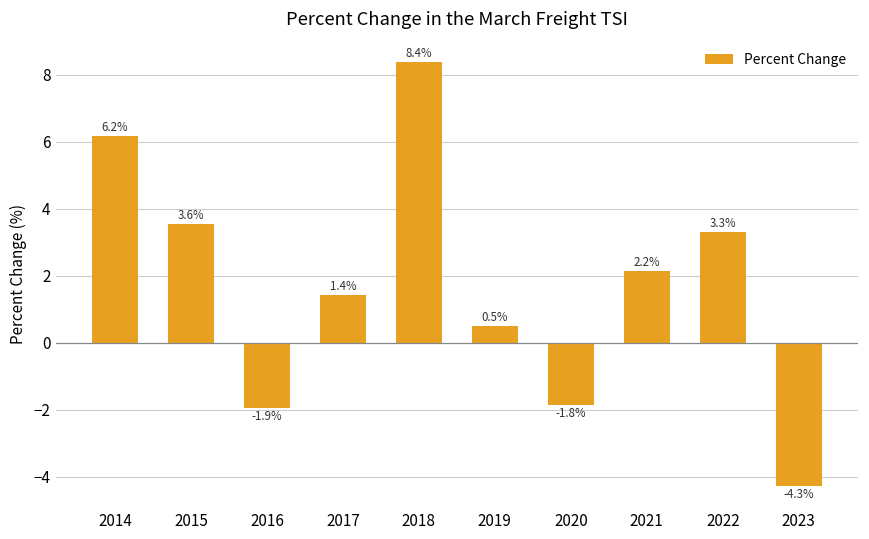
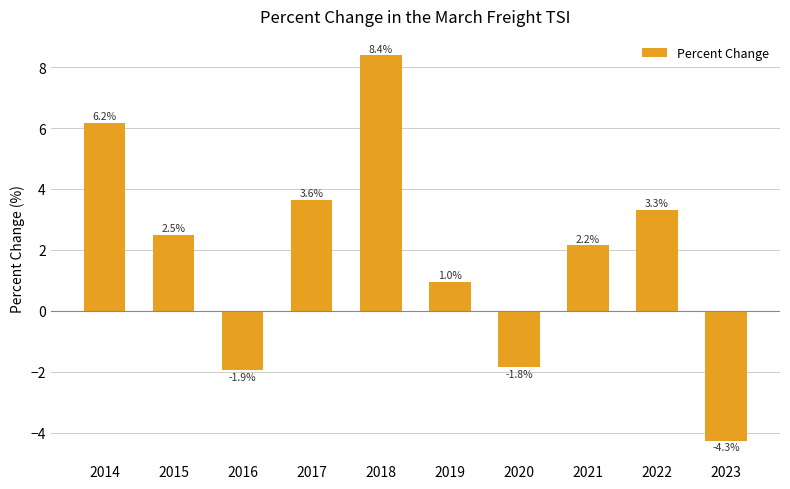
  {
    "2014": "6.2%",
-   "2015": "3.6%",
+   "2015": "2.5%",
    "2016": "-1.9%",
-   "2017": "1.4%",
+   "2017": "3.6%",
    "2018": "8.4%",
-   "2019": "0.5%",
+   "2019": "1.0%",
    "2020": "-1.8%",
    "2021": "2.2%",
    "2022": "3.3%",
    "2023": "-4.3%"
  }
